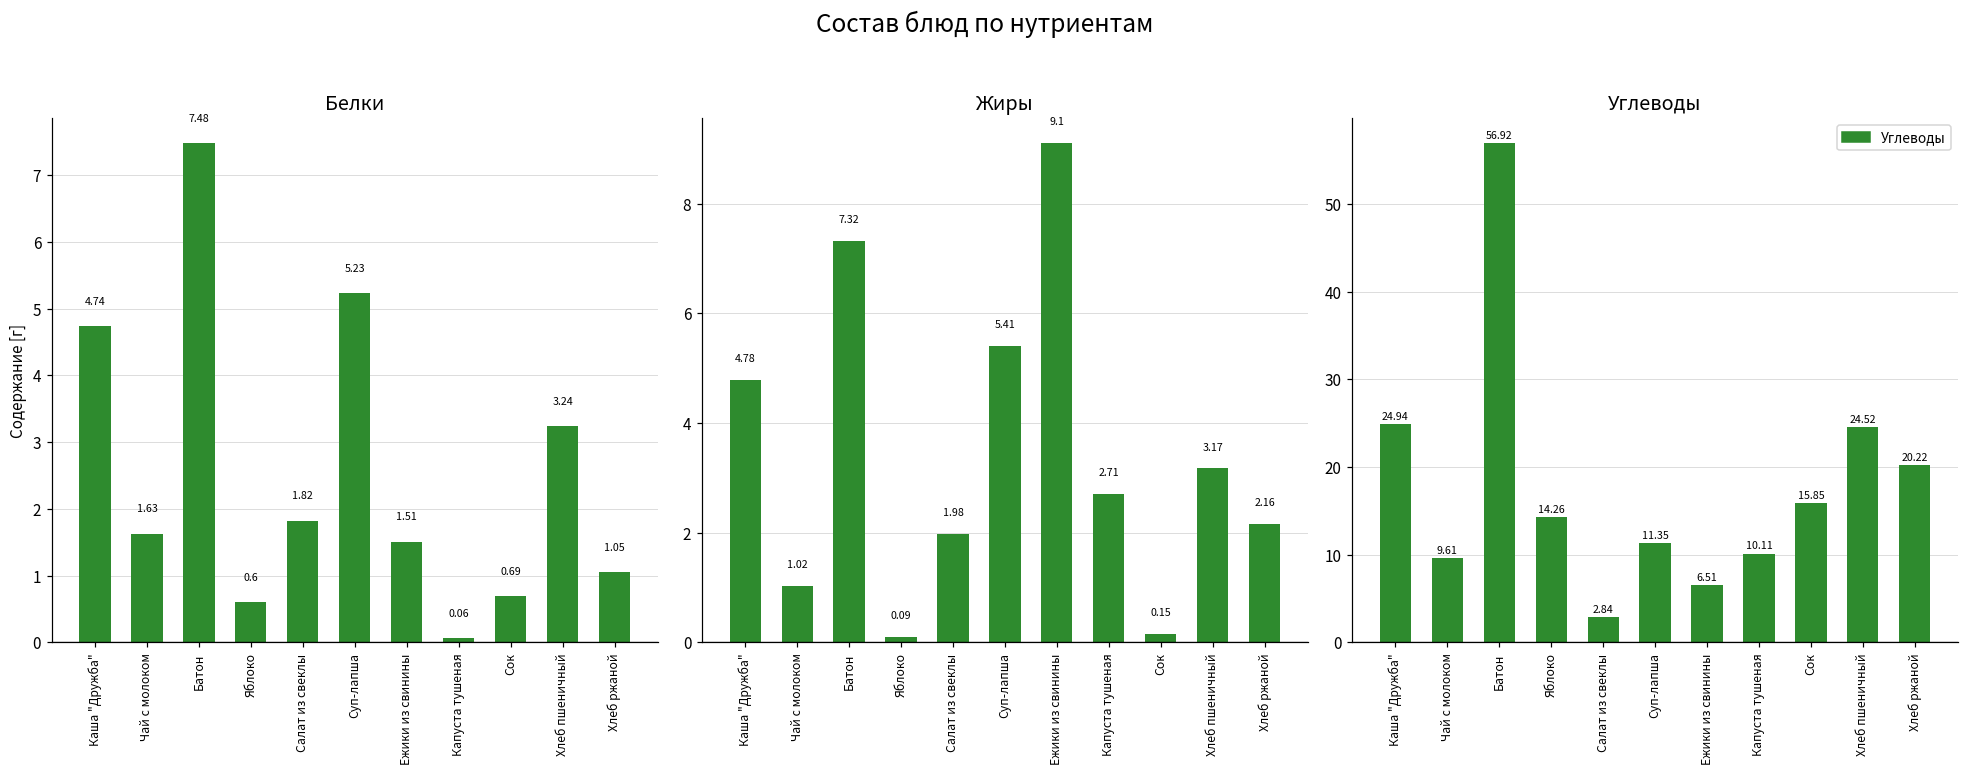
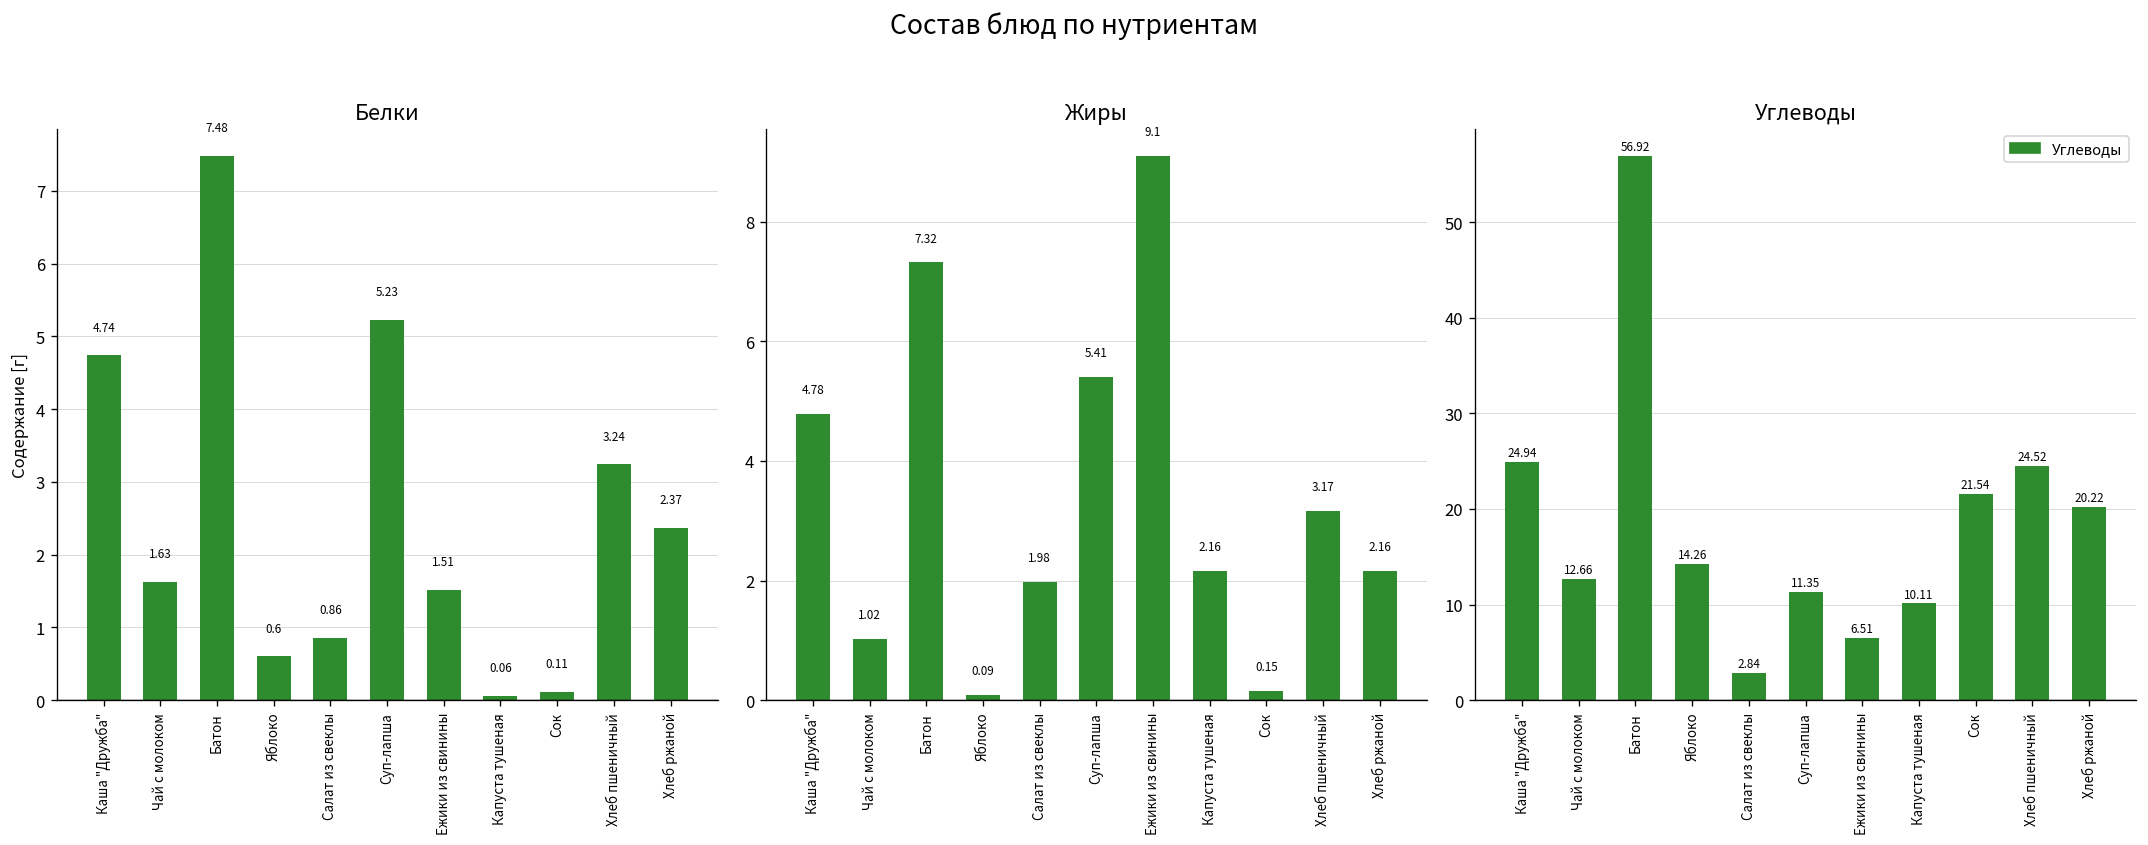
  {
    "Белки": {
      "Каша \"Дружба\"": 4.74,
      "Чай с молоком": 1.63,
      "Батон": 7.48,
      "Яблоко": 0.6,
-     "Салат из свеклы": 1.82,
+     "Салат из свеклы": 0.86,
      "Суп-лапша": 5.23,
      "Ежики из свинины": 1.51,
      "Капуста тушеная": 0.06,
-     "Сок": 0.69,
+     "Сок": 0.11,
      "Хлеб пшеничный": 3.24,
-     "Хлеб ржаной": 1.05
+     "Хлеб ржаной": 2.37
    },
    "Жиры": {
      "Каша \"Дружба\"": 4.78,
      "Чай с молоком": 1.02,
      "Батон": 7.32,
      "Яблоко": 0.09,
      "Салат из свеклы": 1.98,
      "Суп-лапша": 5.41,
      "Ежики из свинины": 9.1,
-     "Капуста тушеная": 2.71,
+     "Капуста тушеная": 2.16,
      "Сок": 0.15,
      "Хлеб пшеничный": 3.17,
      "Хлеб ржаной": 2.16
    },
    "Углеводы": {
      "Каша \"Дружба\"": 24.94,
-     "Чай с молоком": 9.61,
+     "Чай с молоком": 12.66,
      "Батон": 56.92,
      "Яблоко": 14.26,
      "Салат из свеклы": 2.84,
      "Суп-лапша": 11.35,
      "Ежики из свинины": 6.51,
      "Капуста тушеная": 10.11,
-     "Сок": 15.85,
+     "Сок": 21.54,
      "Хлеб пшеничный": 24.52,
      "Хлеб ржаной": 20.22
    }
  }
